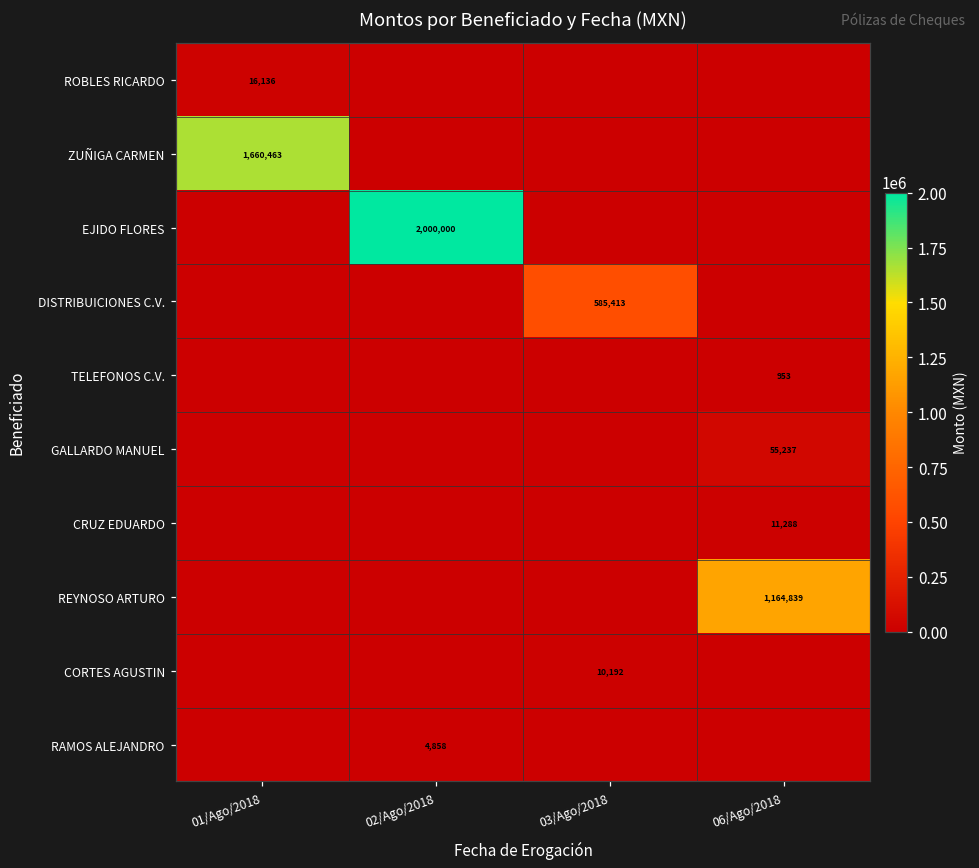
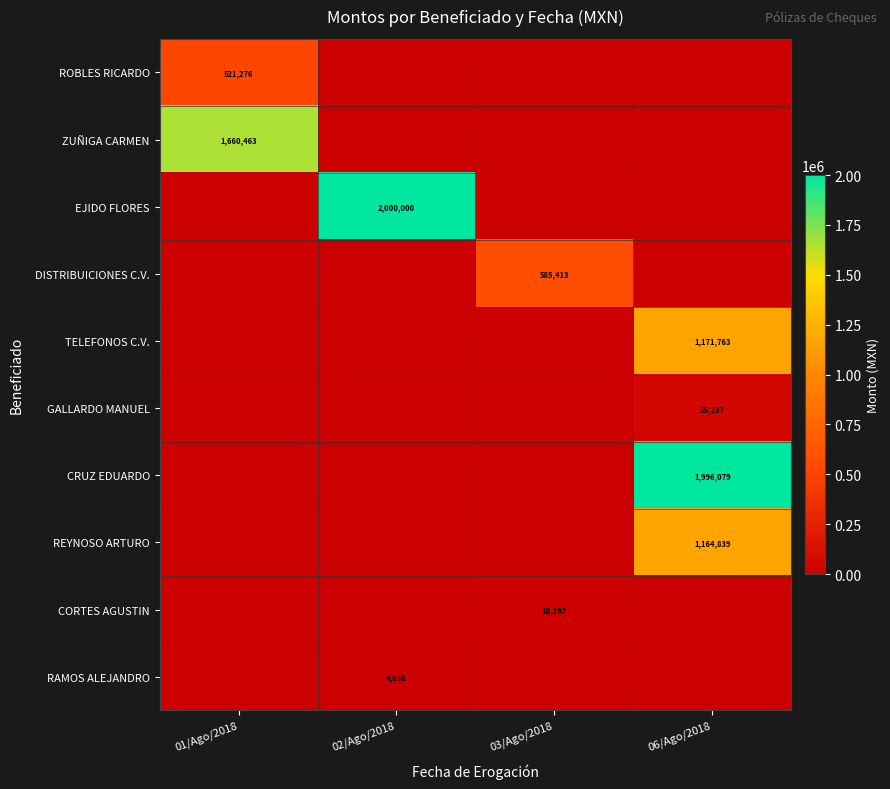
  {
    "ROBLES RICARDO": {
-     "01/Ago/2018": "16,136"
+     "01/Ago/2018": "521,276"
    },
    "ZUÑIGA CARMEN": {
      "01/Ago/2018": "1,660,463"
    },
    "EJIDO FLORES": {
      "02/Ago/2018": "2,000,000"
    },
    "DISTRIBUICIONES C.V.": {
      "03/Ago/2018": "585,413"
    },
    "TELEFONOS C.V.": {
-     "06/Ago/2018": "953"
+     "06/Ago/2018": "1,171,763"
    },
    "GALLARDO MANUEL": {
      "06/Ago/2018": "55,237"
    },
    "CRUZ EDUARDO": {
-     "06/Ago/2018": "11,288"
+     "06/Ago/2018": "1,996,079"
    },
    "REYNOSO ARTURO": {
      "06/Ago/2018": "1,164,839"
    },
    "CORTES AGUSTIN": {
      "03/Ago/2018": "10,192"
    },
    "RAMOS ALEJANDRO": {
      "02/Ago/2018": "4,858"
    }
  }
